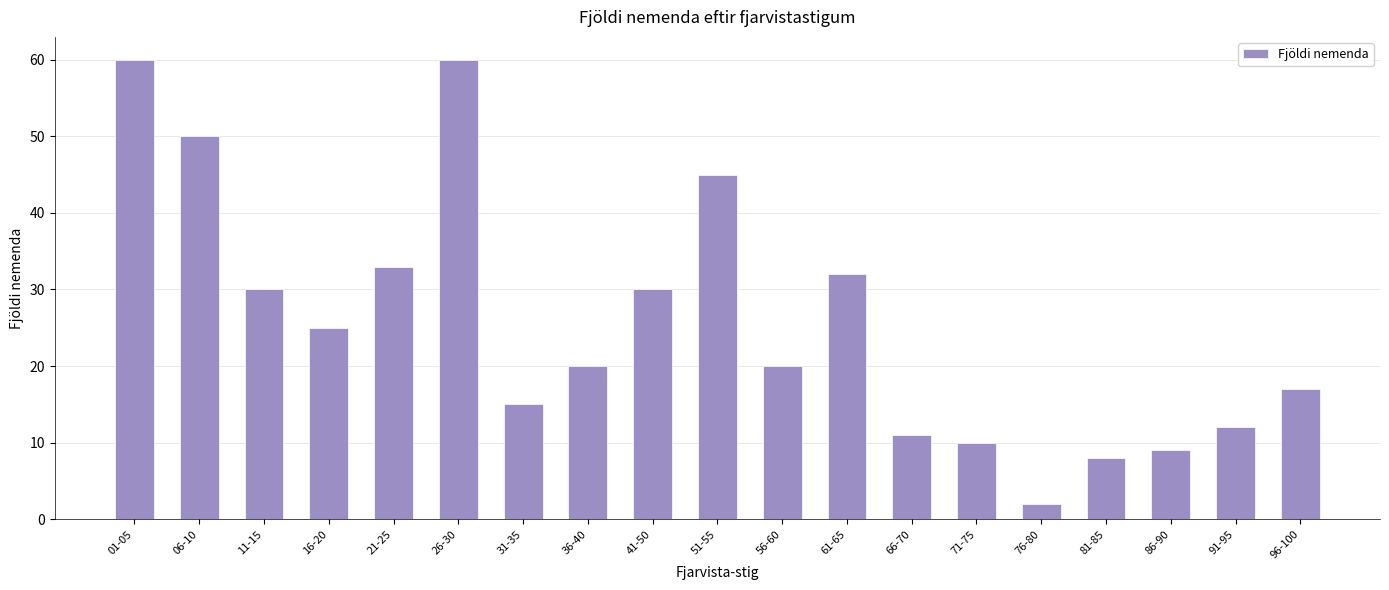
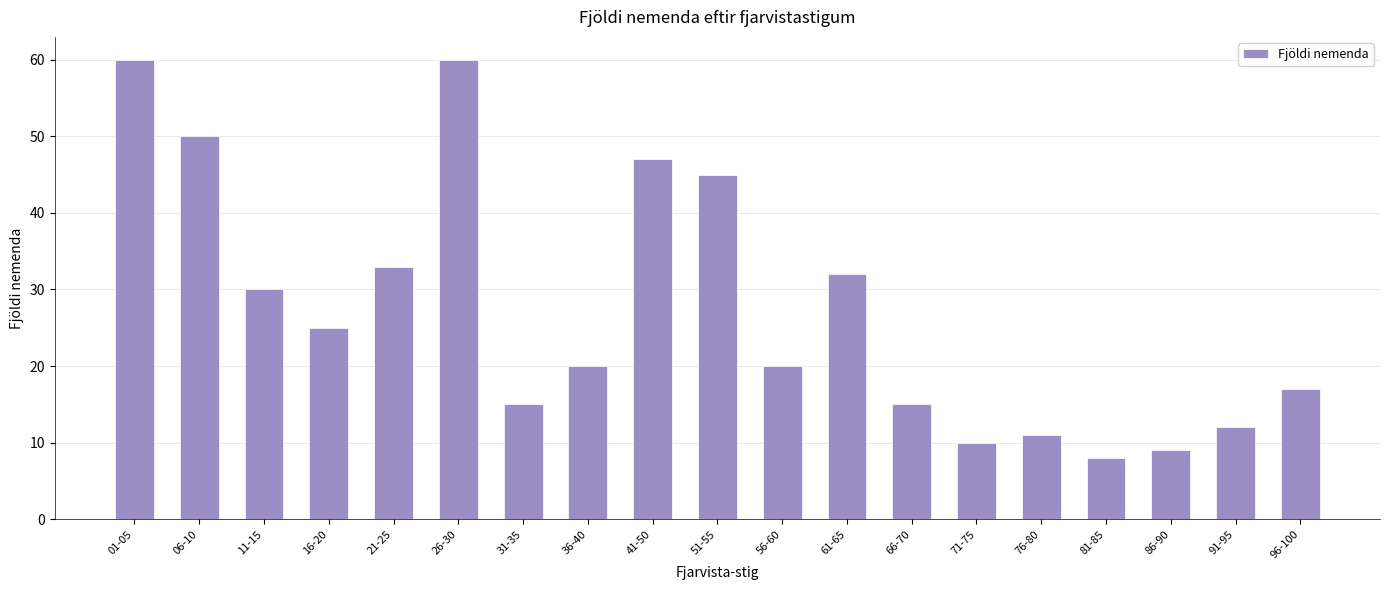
  {
    "01-05": 60,
    "06-10": 50,
    "11-15": 30,
    "16-20": 25,
    "21-25": 33,
    "26-30": 60,
    "31-35": 15,
    "36-40": 20,
-   "41-50": 30,
+   "41-50": 47,
    "51-55": 45,
    "56-60": 20,
    "61-65": 32,
-   "66-70": 11,
+   "66-70": 15,
    "71-75": 10,
-   "76-80": 2,
+   "76-80": 11,
    "81-85": 8,
    "86-90": 9,
    "91-95": 12,
    "96-100": 17
  }
